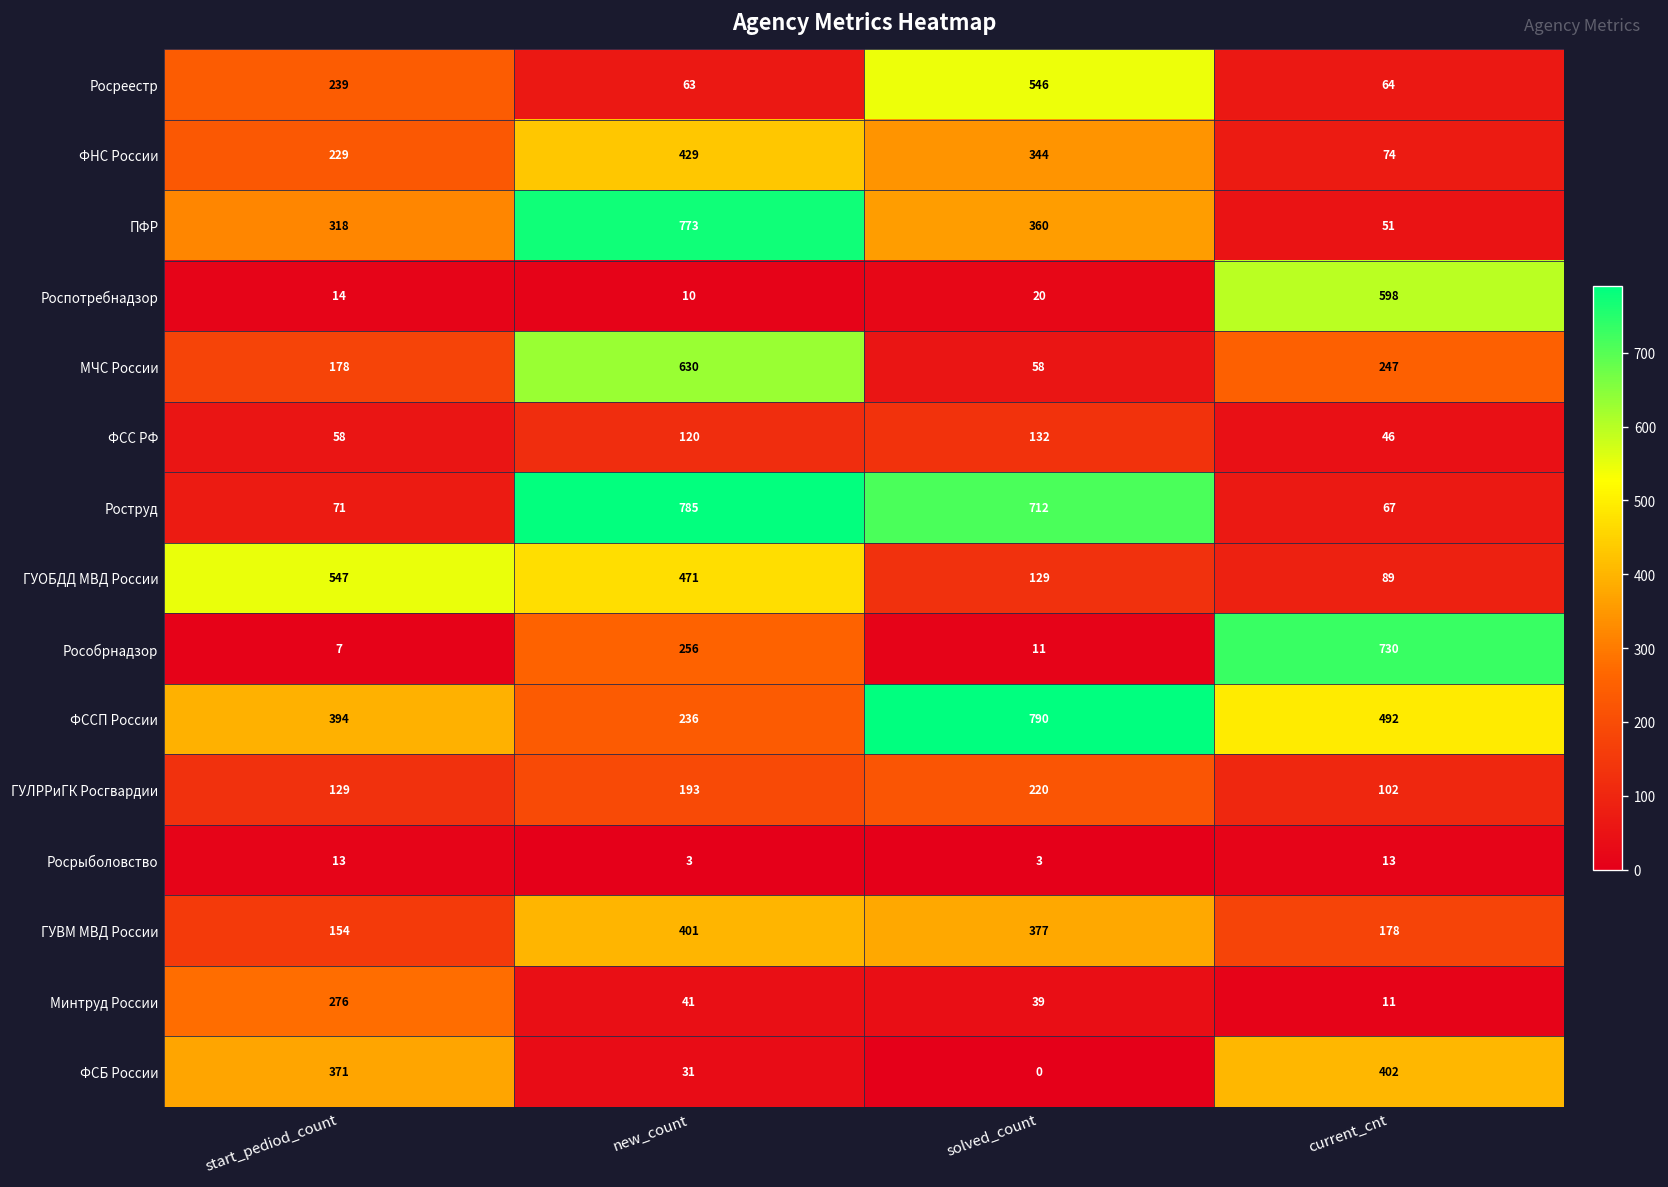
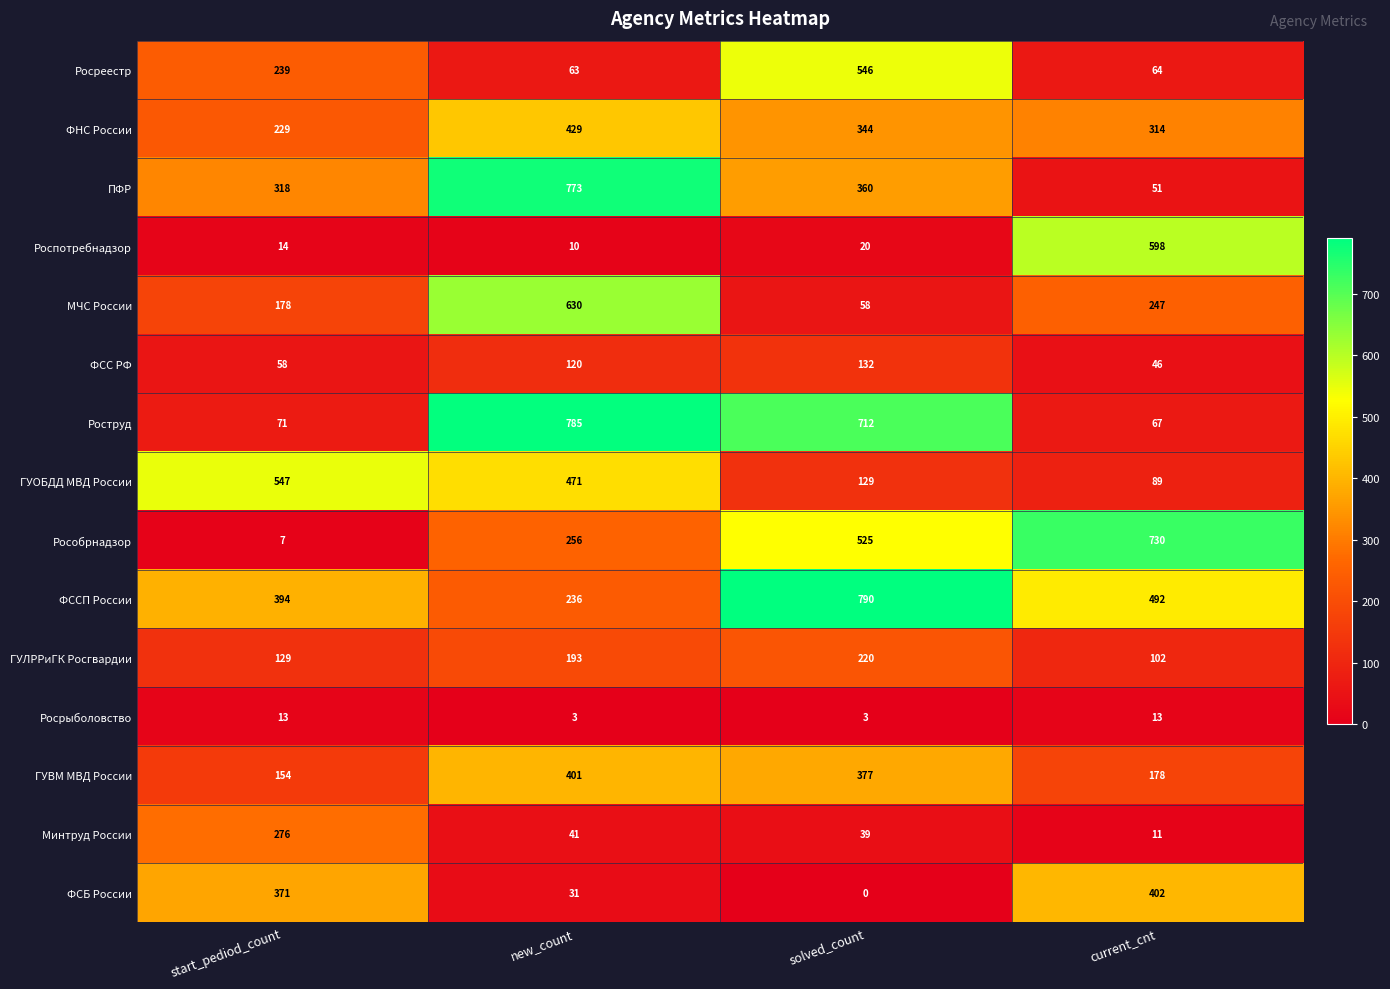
  {
    "Росреестр": {
      "start_pediod_count": 239,
      "new_count": 63,
      "solved_count": 546,
      "current_cnt": 64
    },
    "ФНС России": {
      "start_pediod_count": 229,
      "new_count": 429,
      "solved_count": 344,
-     "current_cnt": 74
+     "current_cnt": 314
    },
    "ПФР": {
      "start_pediod_count": 318,
      "new_count": 773,
      "solved_count": 360,
      "current_cnt": 51
    },
    "Роспотребнадзор": {
      "start_pediod_count": 14,
      "new_count": 10,
      "solved_count": 20,
      "current_cnt": 598
    },
    "МЧС России": {
      "start_pediod_count": 178,
      "new_count": 630,
      "solved_count": 58,
      "current_cnt": 247
    },
    "ФСС РФ": {
      "start_pediod_count": 58,
      "new_count": 120,
      "solved_count": 132,
      "current_cnt": 46
    },
    "Роструд": {
      "start_pediod_count": 71,
      "new_count": 785,
      "solved_count": 712,
      "current_cnt": 67
    },
    "ГУОБДД МВД России": {
      "start_pediod_count": 547,
      "new_count": 471,
      "solved_count": 129,
      "current_cnt": 89
    },
    "Рособрнадзор": {
      "start_pediod_count": 7,
      "new_count": 256,
-     "solved_count": 11,
+     "solved_count": 525,
      "current_cnt": 730
    },
    "ФССП России": {
      "start_pediod_count": 394,
      "new_count": 236,
      "solved_count": 790,
      "current_cnt": 492
    },
    "ГУЛРРиГК Росгвардии": {
      "start_pediod_count": 129,
      "new_count": 193,
      "solved_count": 220,
      "current_cnt": 102
    },
    "Росрыболовство": {
      "start_pediod_count": 13,
      "new_count": 3,
      "solved_count": 3,
      "current_cnt": 13
    },
    "ГУВМ МВД России": {
      "start_pediod_count": 154,
      "new_count": 401,
      "solved_count": 377,
      "current_cnt": 178
    },
    "Минтруд России": {
      "start_pediod_count": 276,
      "new_count": 41,
      "solved_count": 39,
      "current_cnt": 11
    },
    "ФСБ России": {
      "start_pediod_count": 371,
      "new_count": 31,
      "solved_count": 0,
      "current_cnt": 402
    }
  }
